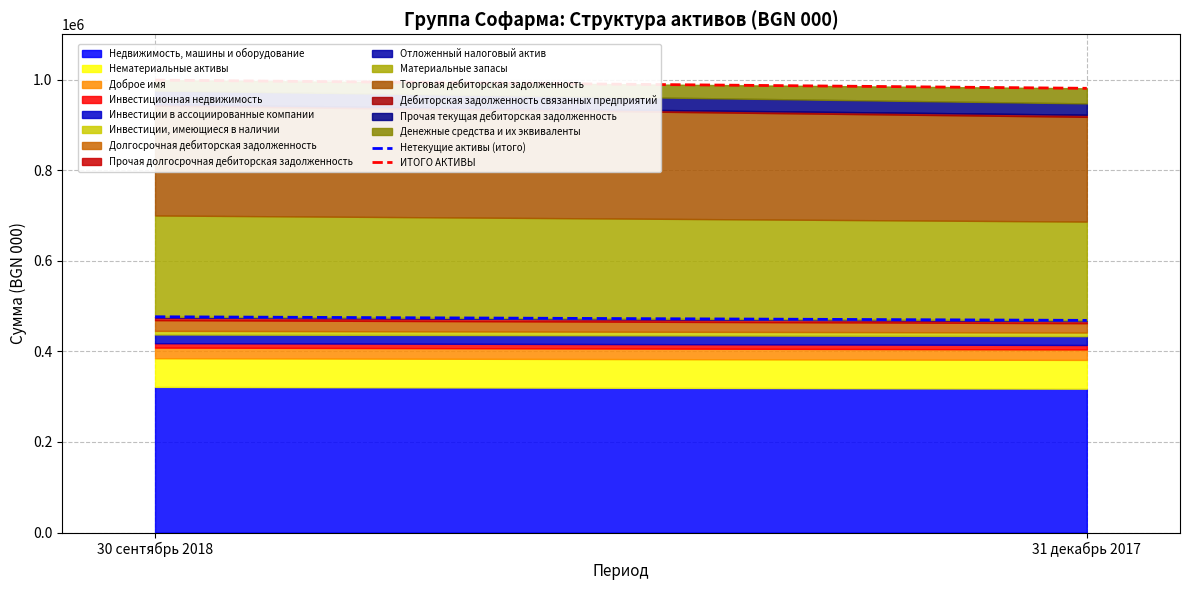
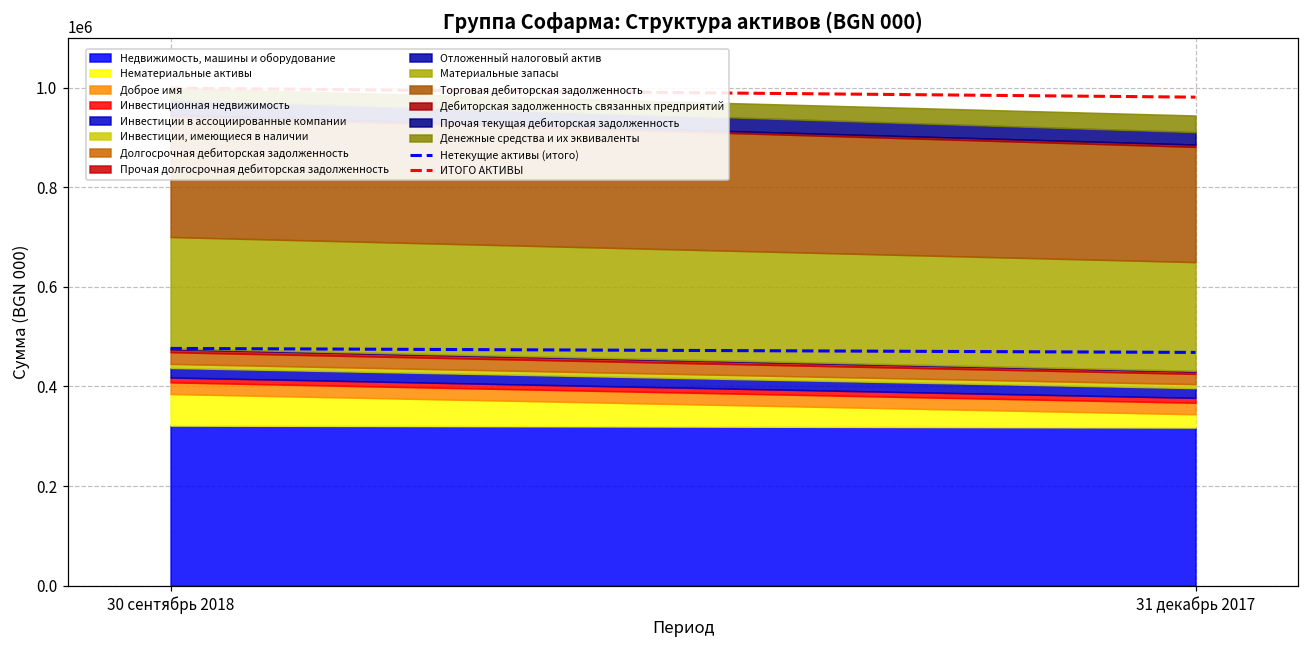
  {
    "Нематериальные активы": {
      "30 сентябрь 2018": 60000,
-     "31 декабрь 2017": 60000
+     "31 декабрь 2017": 30000
    },
    "Доброе имя": {
      "30 сентябрь 2018": 20000,
      "31 декабрь 2017": 20000
    }
  }
